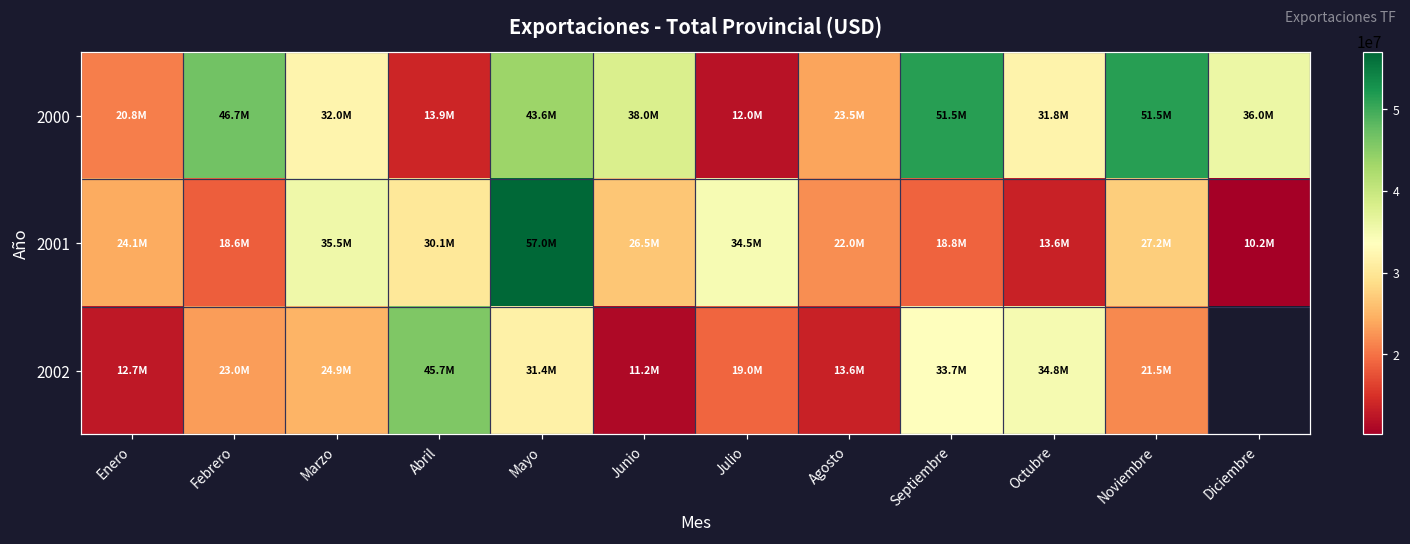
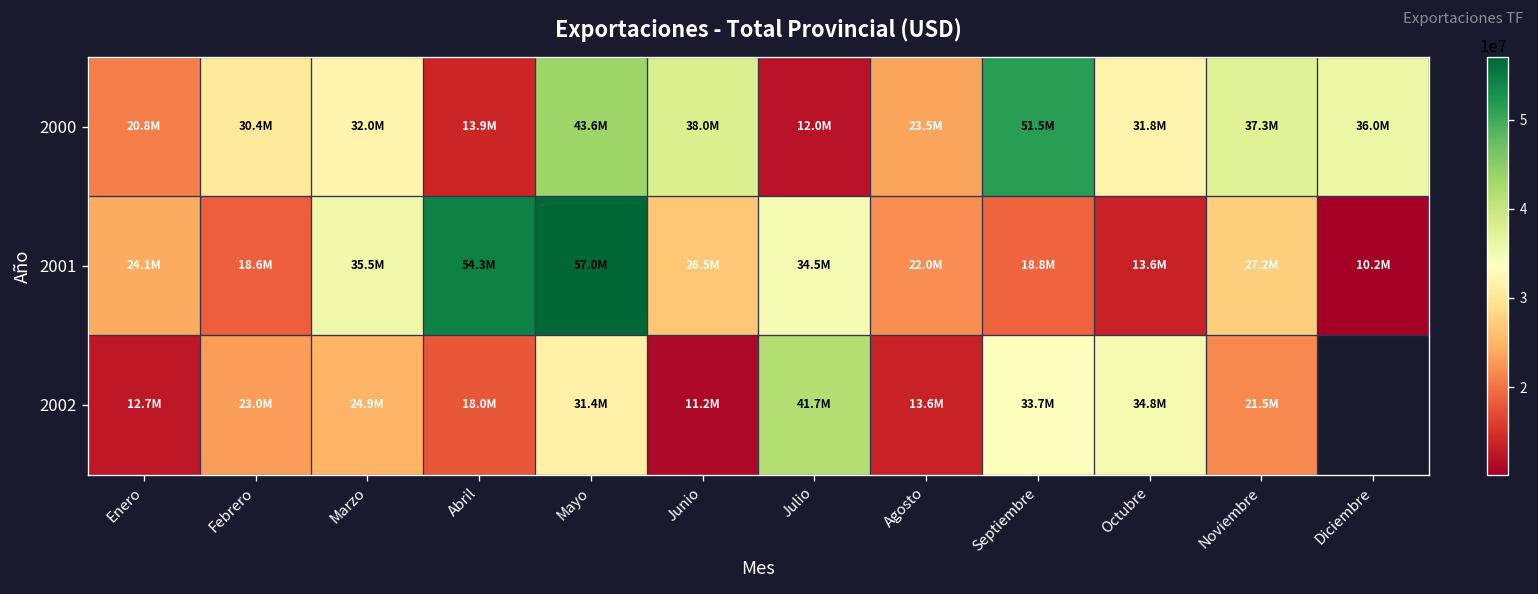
  {
    "2000": {
      "Enero": "20.8M",
-     "Febrero": "46.7M",
+     "Febrero": "30.4M",
      "Marzo": "32.0M",
      "Abril": "13.9M",
      "Mayo": "43.6M",
      "Junio": "38.0M",
      "Julio": "12.0M",
      "Agosto": "23.5M",
      "Septiembre": "51.5M",
      "Octubre": "31.8M",
-     "Noviembre": "51.5M",
+     "Noviembre": "37.3M",
      "Diciembre": "36.0M"
    },
    "2001": {
      "Enero": "24.1M",
      "Febrero": "18.6M",
      "Marzo": "35.5M",
-     "Abril": "30.1M",
+     "Abril": "54.3M",
      "Mayo": "57.0M",
      "Junio": "26.5M",
      "Julio": "34.5M",
      "Agosto": "22.0M",
      "Septiembre": "18.8M",
      "Octubre": "13.6M",
      "Noviembre": "27.2M",
      "Diciembre": "10.2M"
    },
    "2002": {
      "Enero": "12.7M",
      "Febrero": "23.0M",
      "Marzo": "24.9M",
-     "Abril": "45.7M",
+     "Abril": "18.0M",
      "Mayo": "31.4M",
      "Junio": "11.2M",
-     "Julio": "19.0M",
+     "Julio": "41.7M",
      "Agosto": "13.6M",
      "Septiembre": "33.7M",
      "Octubre": "34.8M",
      "Noviembre": "21.5M"
    }
  }
